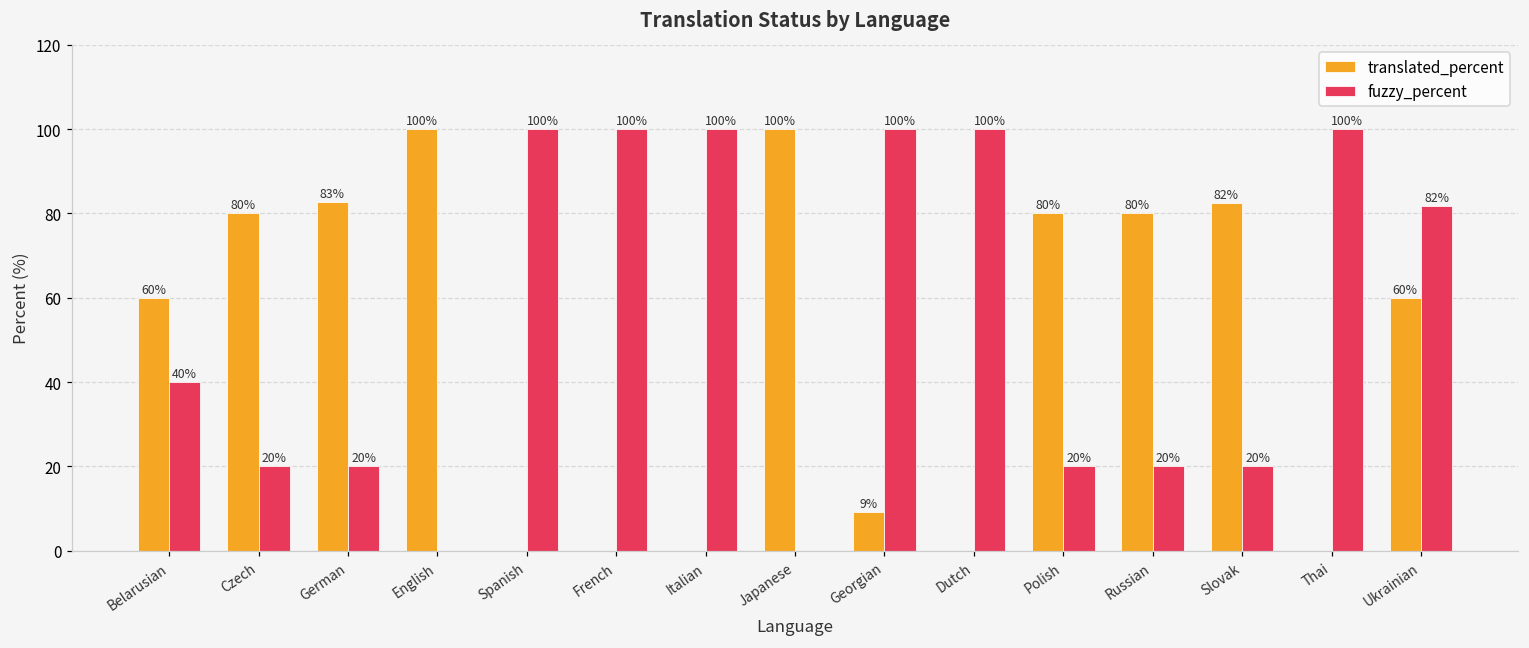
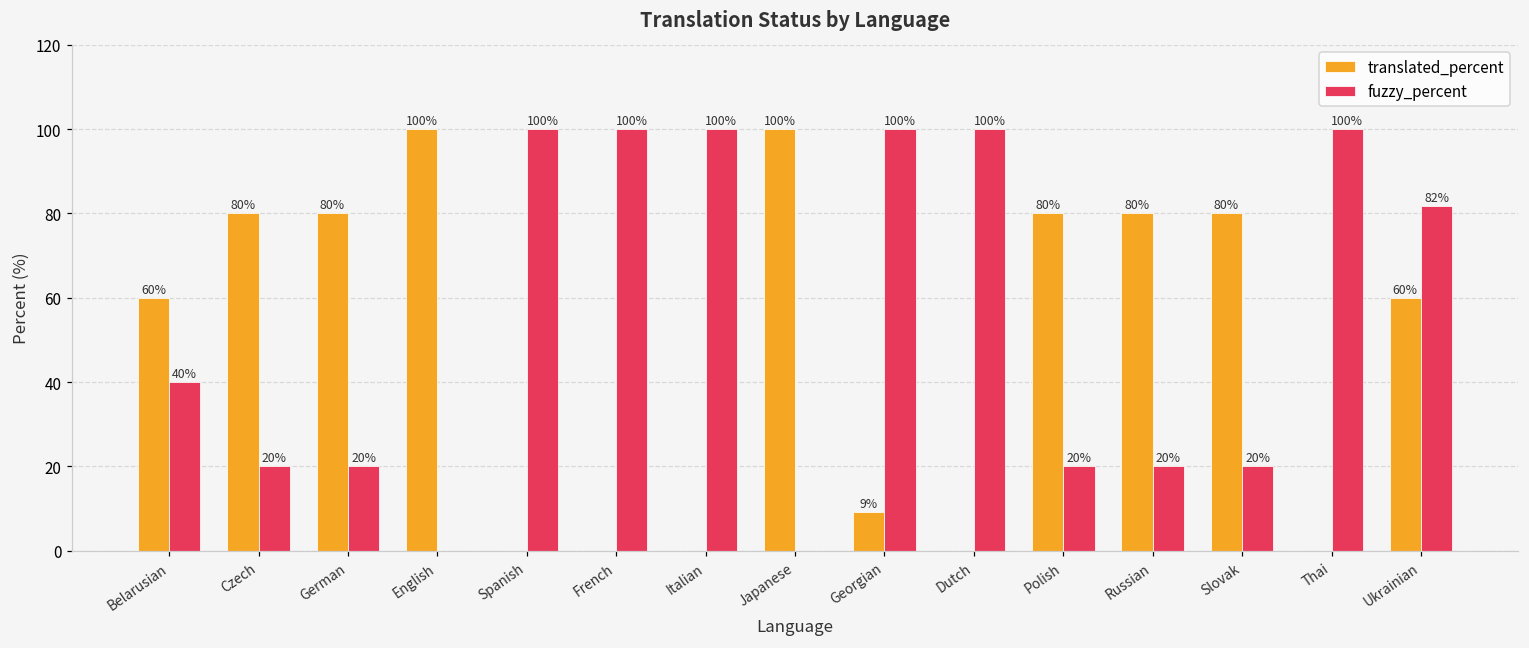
  {
    "translated_percent": {
      "Belarusian": "60%",
      "Czech": "80%",
-     "German": "83%",
+     "German": "80%",
      "English": "100%",
      "Japanese": "100%",
      "Georgian": "9%",
      "Polish": "80%",
      "Russian": "80%",
-     "Slovak": "82%",
+     "Slovak": "80%",
      "Ukrainian": "60%"
    },
    "fuzzy_percent": {
      "Belarusian": "40%",
      "Czech": "20%",
      "German": "20%",
      "Spanish": "100%",
      "French": "100%",
      "Italian": "100%",
      "Georgian": "100%",
      "Dutch": "100%",
      "Polish": "20%",
      "Russian": "20%",
      "Slovak": "20%",
      "Thai": "100%",
      "Ukrainian": "82%"
    }
  }
